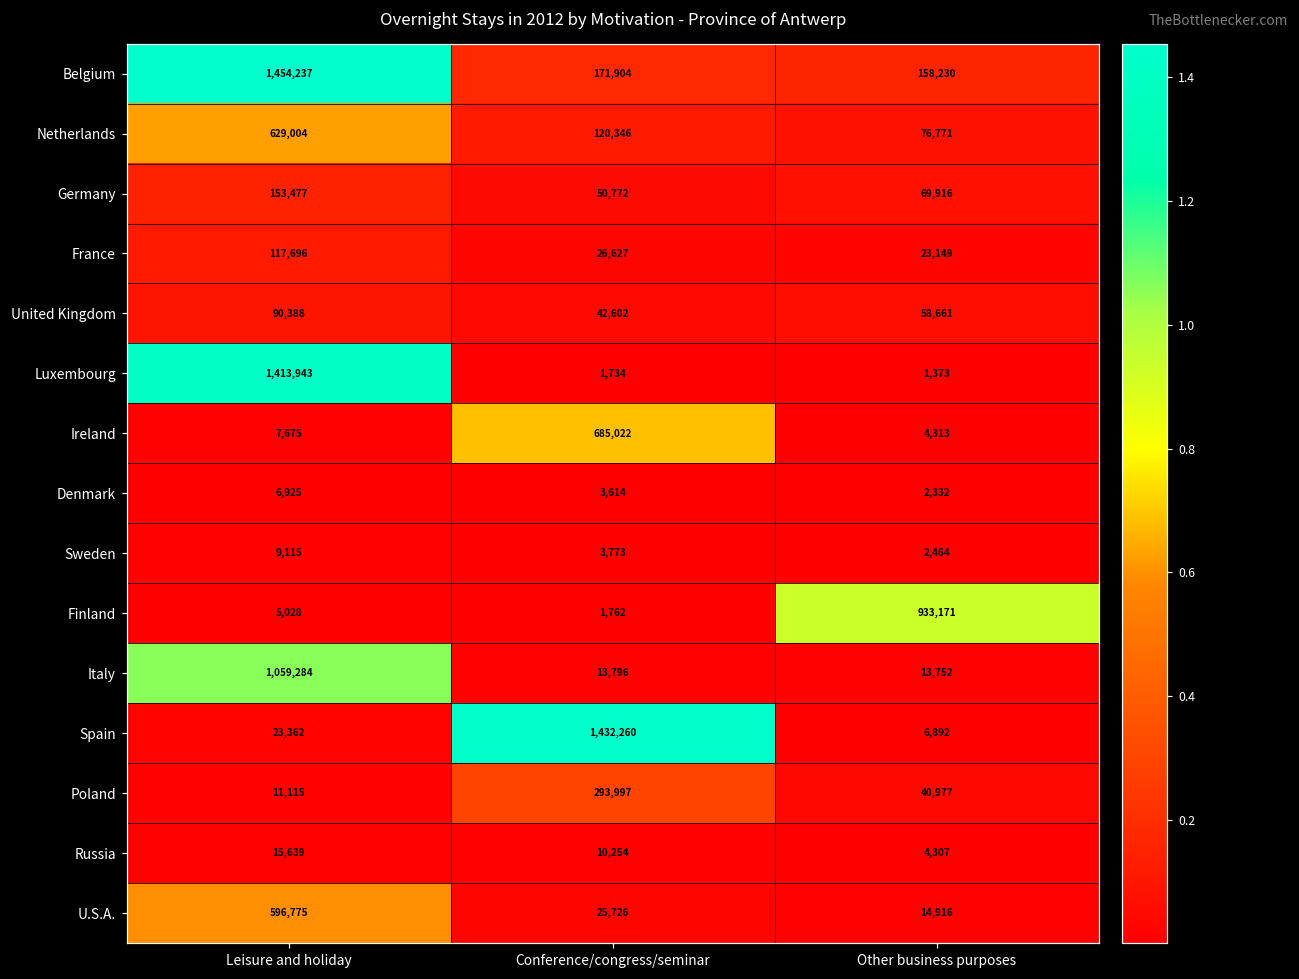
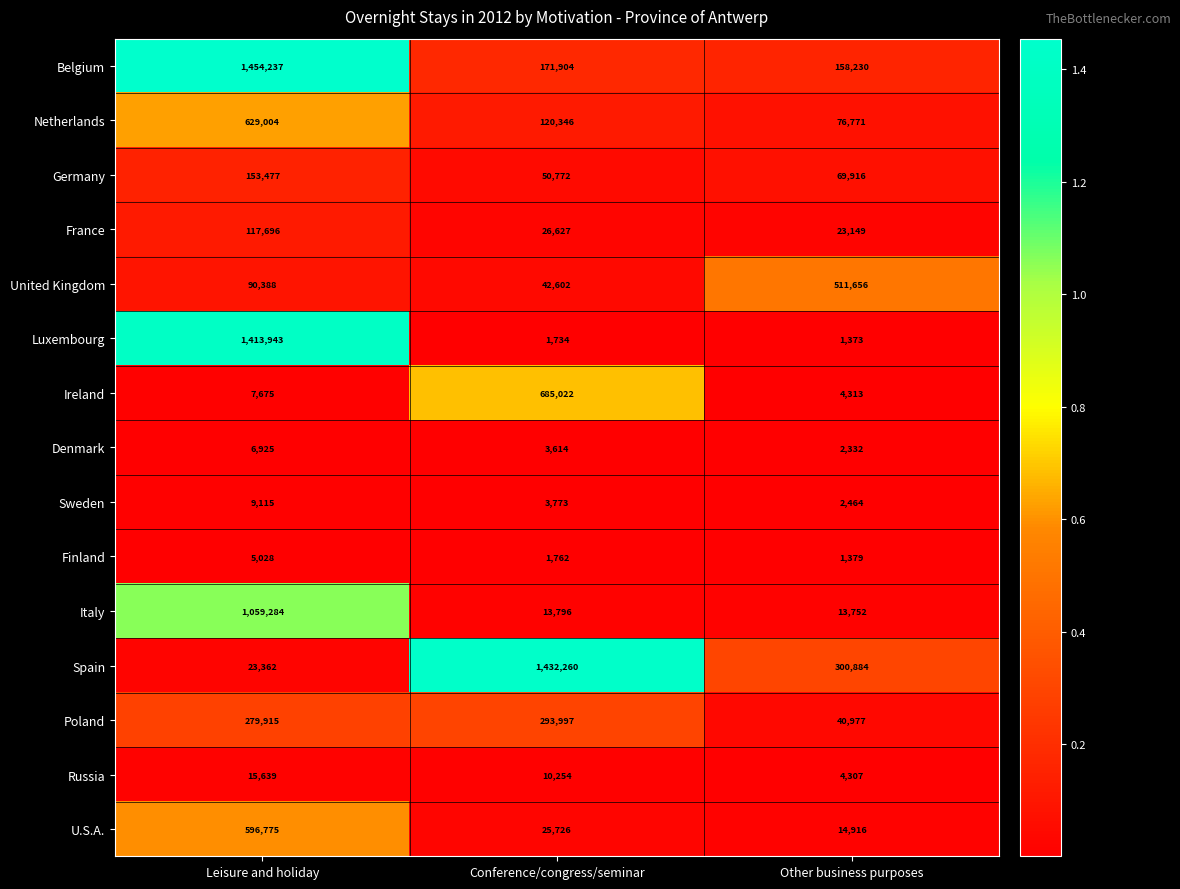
  {
    "Belgium": {
      "Leisure and holiday": "1,454,237",
      "Conference/congress/seminar": "171,904",
      "Other business purposes": "158,230"
    },
    "Netherlands": {
      "Leisure and holiday": "629,004",
      "Conference/congress/seminar": "120,346",
      "Other business purposes": "76,771"
    },
    "Germany": {
      "Leisure and holiday": "153,477",
      "Conference/congress/seminar": "50,772",
      "Other business purposes": "69,916"
    },
    "France": {
      "Leisure and holiday": "117,696",
      "Conference/congress/seminar": "26,627",
      "Other business purposes": "23,149"
    },
    "United Kingdom": {
      "Leisure and holiday": "90,388",
      "Conference/congress/seminar": "42,602",
-     "Other business purposes": "58,661"
+     "Other business purposes": "511,656"
    },
    "Luxembourg": {
      "Leisure and holiday": "1,413,943",
      "Conference/congress/seminar": "1,734",
      "Other business purposes": "1,373"
    },
    "Ireland": {
      "Leisure and holiday": "7,675",
      "Conference/congress/seminar": "685,022",
      "Other business purposes": "4,313"
    },
    "Denmark": {
      "Leisure and holiday": "6,925",
      "Conference/congress/seminar": "3,614",
      "Other business purposes": "2,332"
    },
    "Sweden": {
      "Leisure and holiday": "9,115",
      "Conference/congress/seminar": "3,773",
      "Other business purposes": "2,464"
    },
    "Finland": {
      "Leisure and holiday": "5,028",
      "Conference/congress/seminar": "1,762",
-     "Other business purposes": "933,171"
+     "Other business purposes": "1,379"
    },
    "Italy": {
      "Leisure and holiday": "1,059,284",
      "Conference/congress/seminar": "13,796",
      "Other business purposes": "13,752"
    },
    "Spain": {
      "Leisure and holiday": "23,362",
      "Conference/congress/seminar": "1,432,260",
-     "Other business purposes": "6,892"
+     "Other business purposes": "300,884"
    },
    "Poland": {
-     "Leisure and holiday": "11,115",
+     "Leisure and holiday": "279,915",
      "Conference/congress/seminar": "293,997",
      "Other business purposes": "40,977"
    },
    "Russia": {
      "Leisure and holiday": "15,639",
      "Conference/congress/seminar": "10,254",
      "Other business purposes": "4,307"
    },
    "U.S.A.": {
      "Leisure and holiday": "596,775",
      "Conference/congress/seminar": "25,726",
      "Other business purposes": "14,916"
    }
  }
